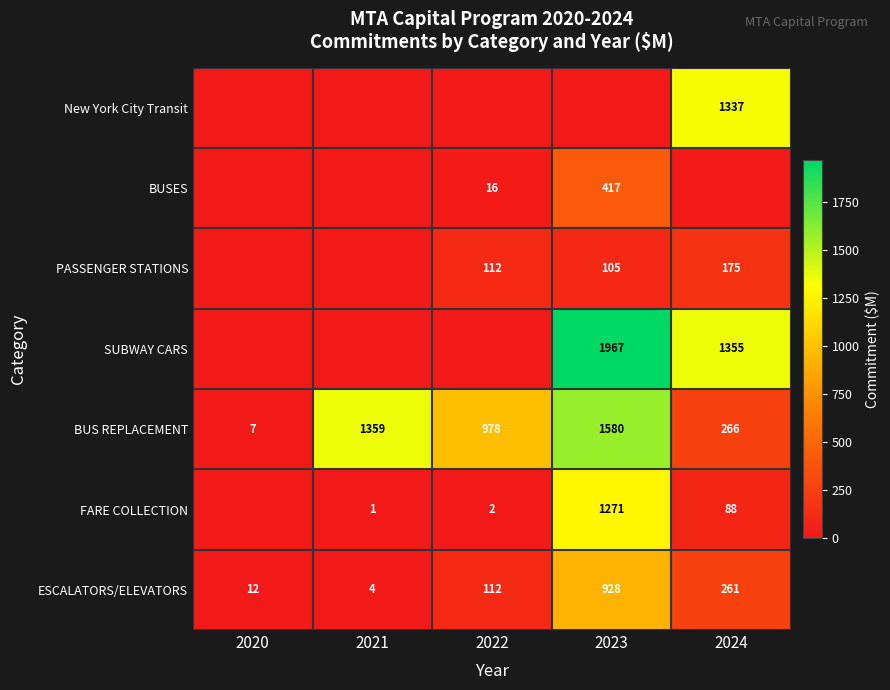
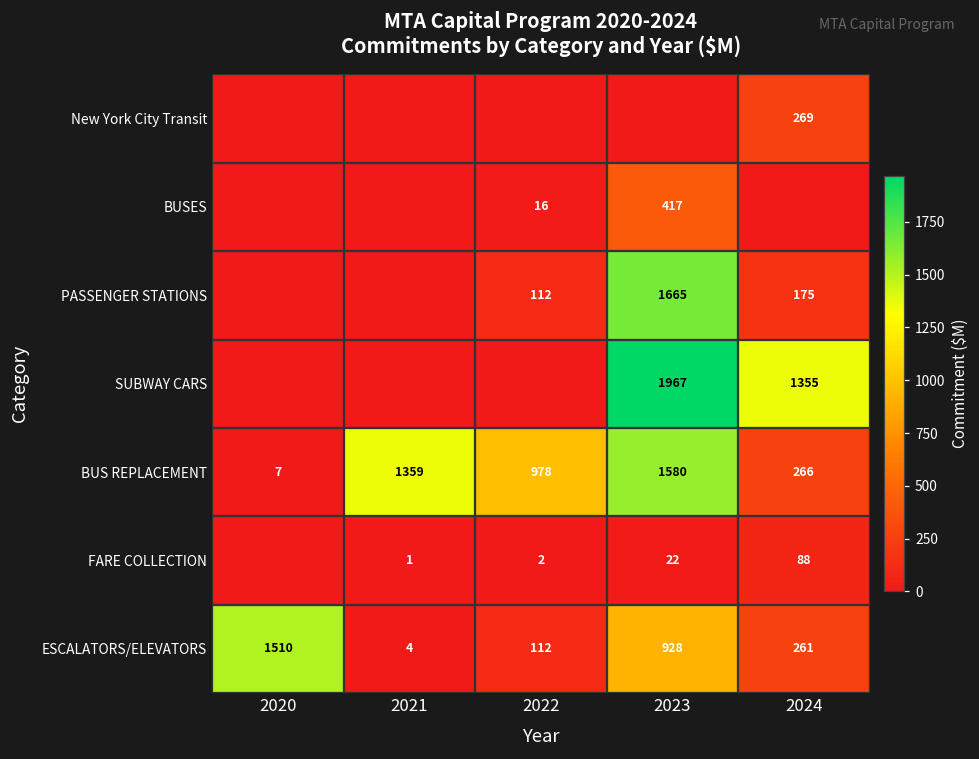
  {
    "New York City Transit": {
-     "2024": 1337
+     "2024": 269
    },
    "BUSES": {
      "2022": 16,
      "2023": 417
    },
    "PASSENGER STATIONS": {
      "2022": 112,
-     "2023": 105,
+     "2023": 1665,
      "2024": 175
    },
    "SUBWAY CARS": {
      "2023": 1967,
      "2024": 1355
    },
    "BUS REPLACEMENT": {
      "2020": 7,
      "2021": 1359,
      "2022": 978,
      "2023": 1580,
      "2024": 266
    },
    "FARE COLLECTION": {
      "2021": 1,
      "2022": 2,
-     "2023": 1271,
+     "2023": 22,
      "2024": 88
    },
    "ESCALATORS/ELEVATORS": {
-     "2020": 12,
+     "2020": 1510,
      "2021": 4,
      "2022": 112,
      "2023": 928,
      "2024": 261
    }
  }
